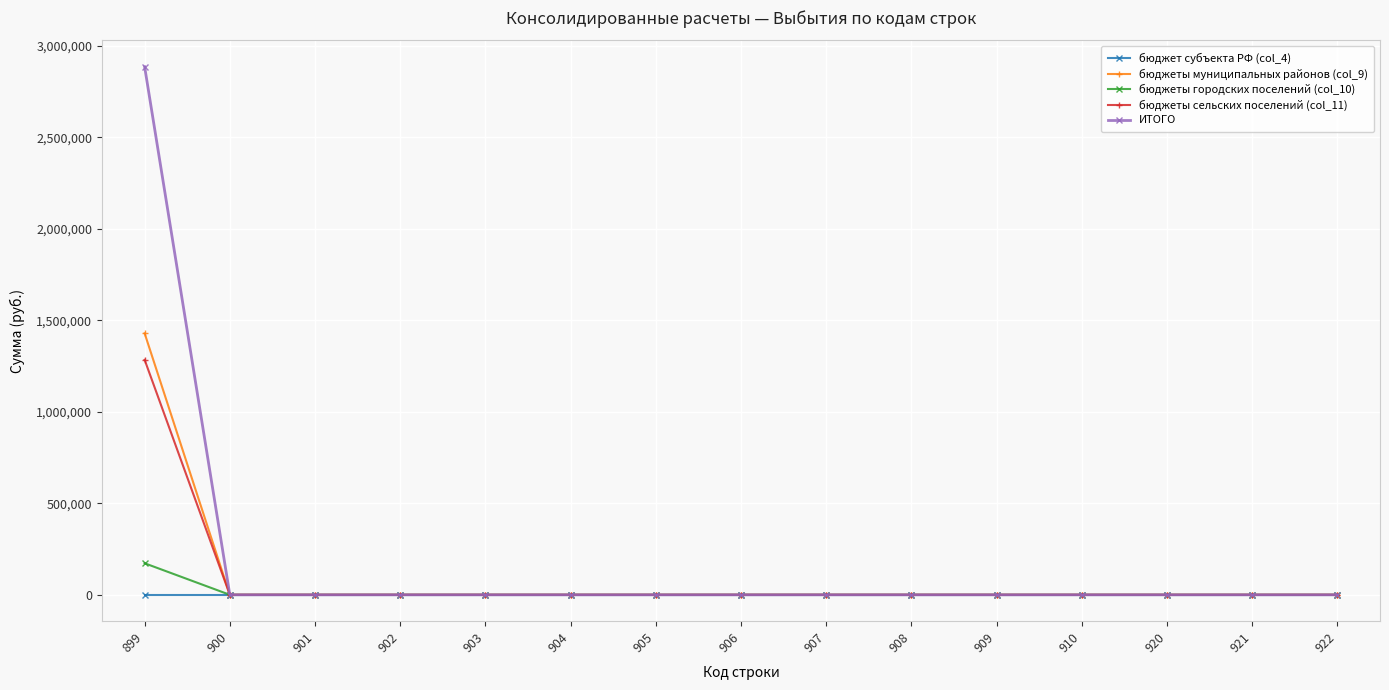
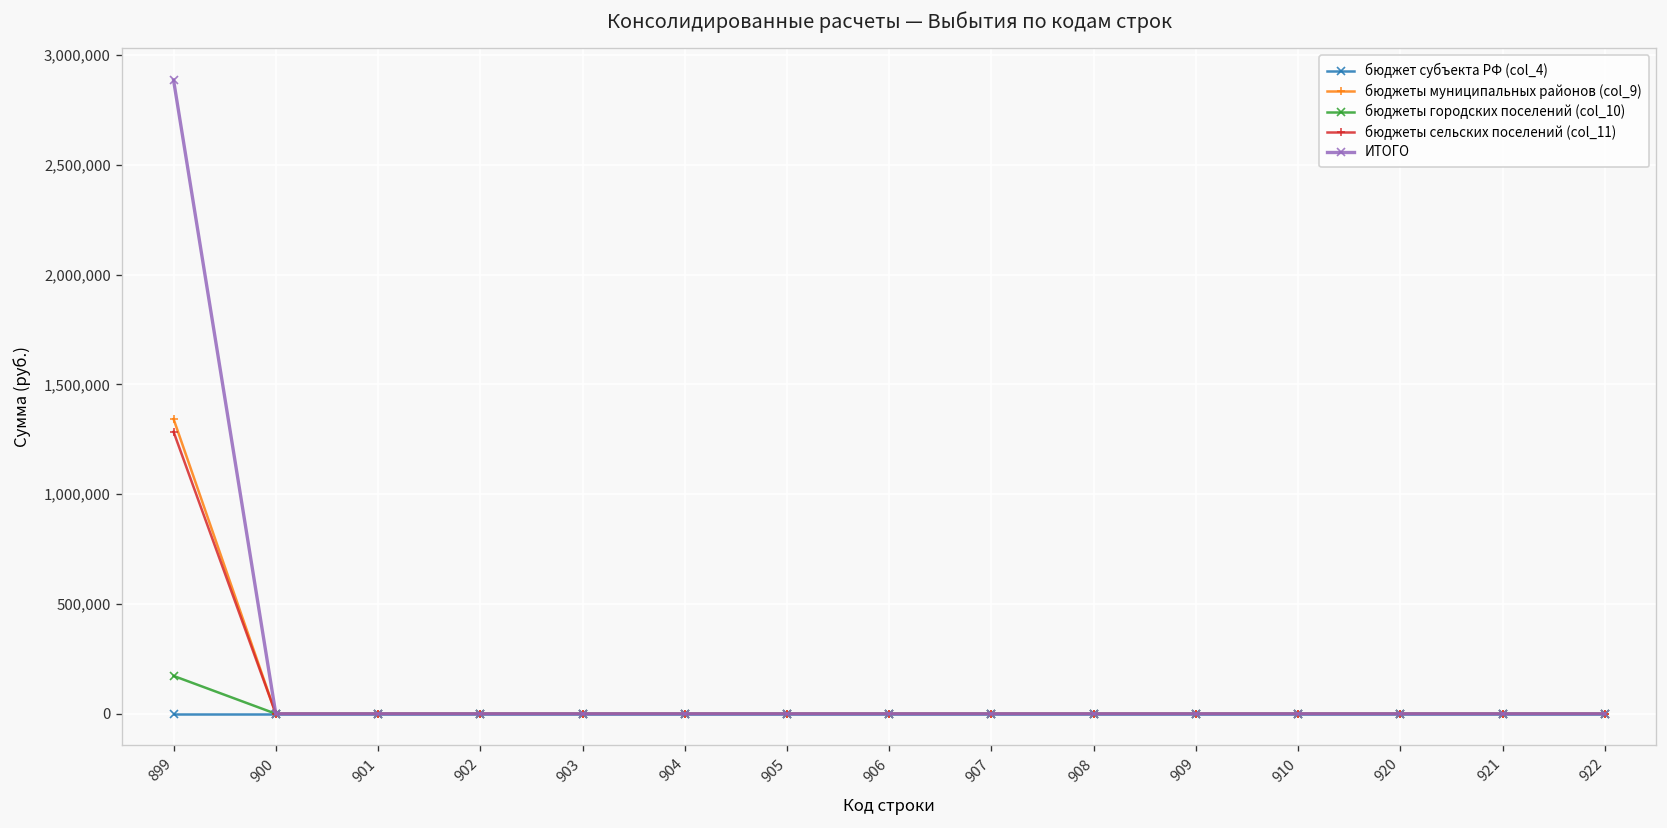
  {
    "бюджет субъекта РФ (col_4)": {
      "899": "0"
    },
    "бюджеты муниципальных районов (col_9)": {
-     "899": "1,430,000"
+     "899": "1,340,000"
    },
    "бюджеты городских поселений (col_10)": {
      "899": "170,000"
    },
    "бюджеты сельских поселений (col_11)": {
      "899": "1,280,000"
    },
    "ИТОГО": {
      "899": "2,890,000"
    }
  }
